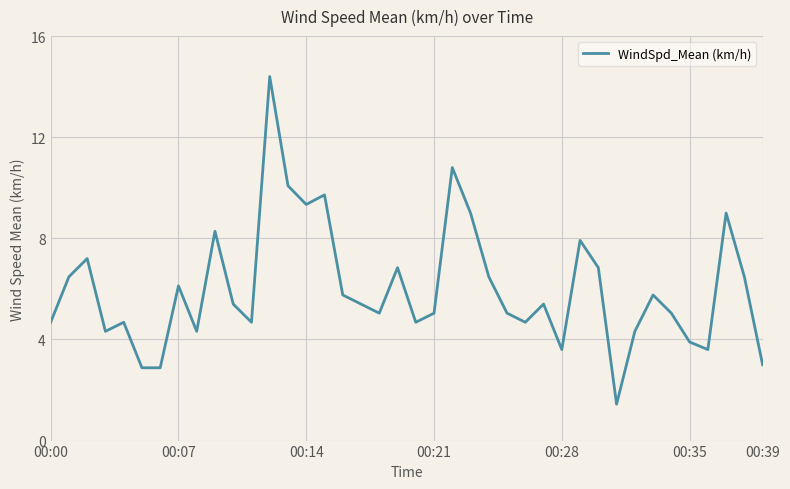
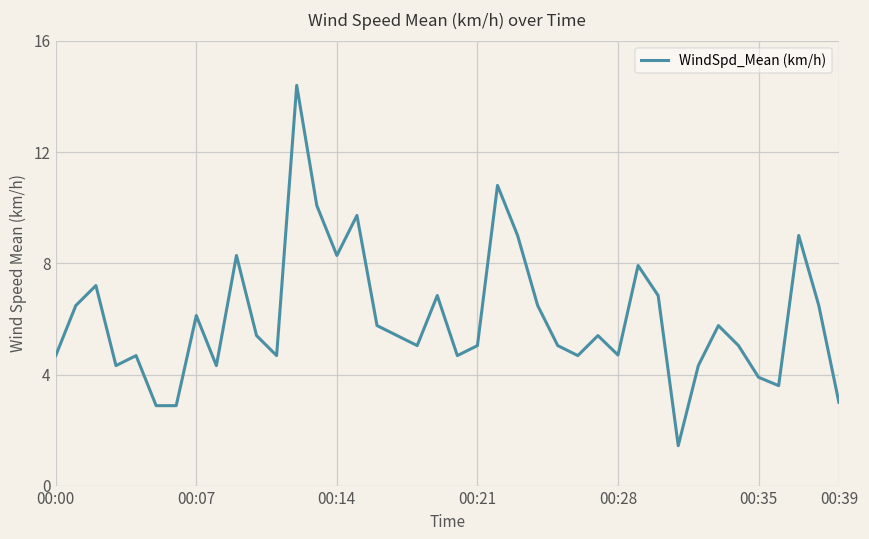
  {
    "00:00": 4.7,
    "00:07": 6.1,
-   "00:14": 9.3,
+   "00:14": 8.3,
    "00:21": 5.0,
-   "00:28": 3.6,
+   "00:28": 4.7,
    "00:35": 3.9,
    "00:39": 3.0
  }
